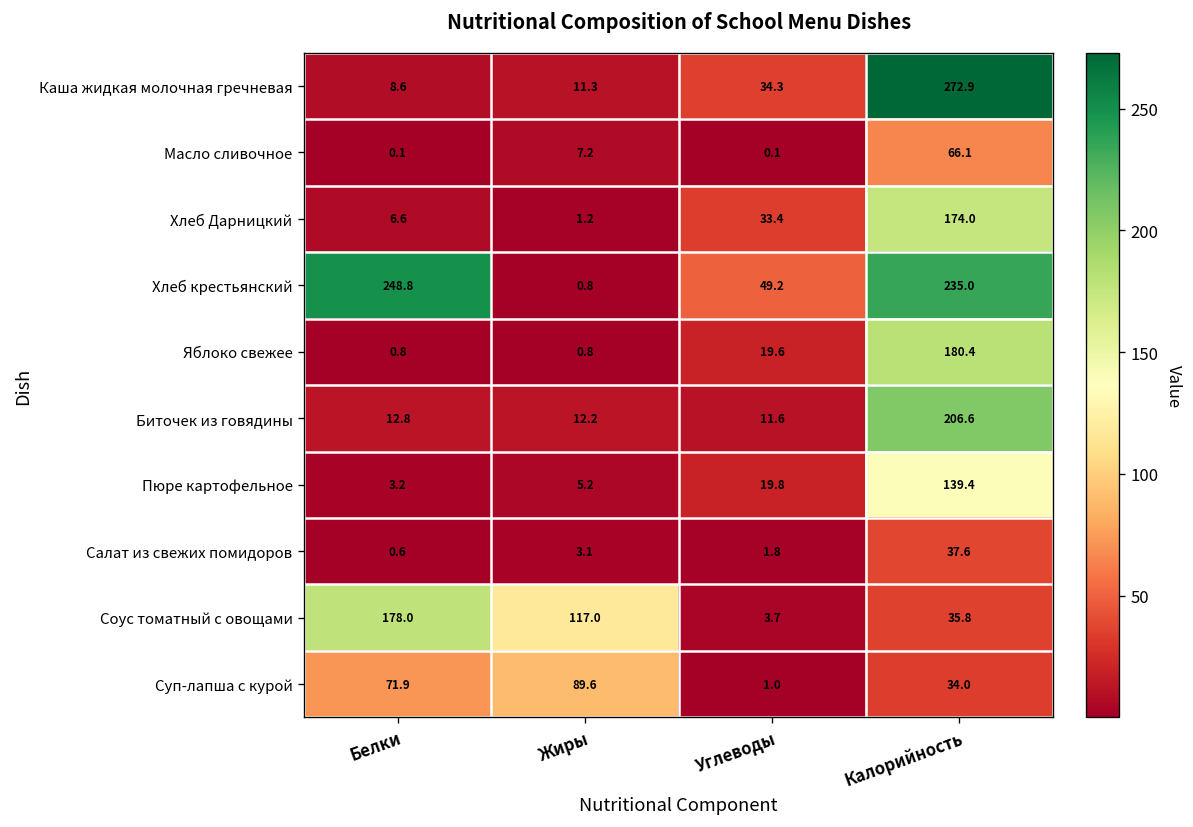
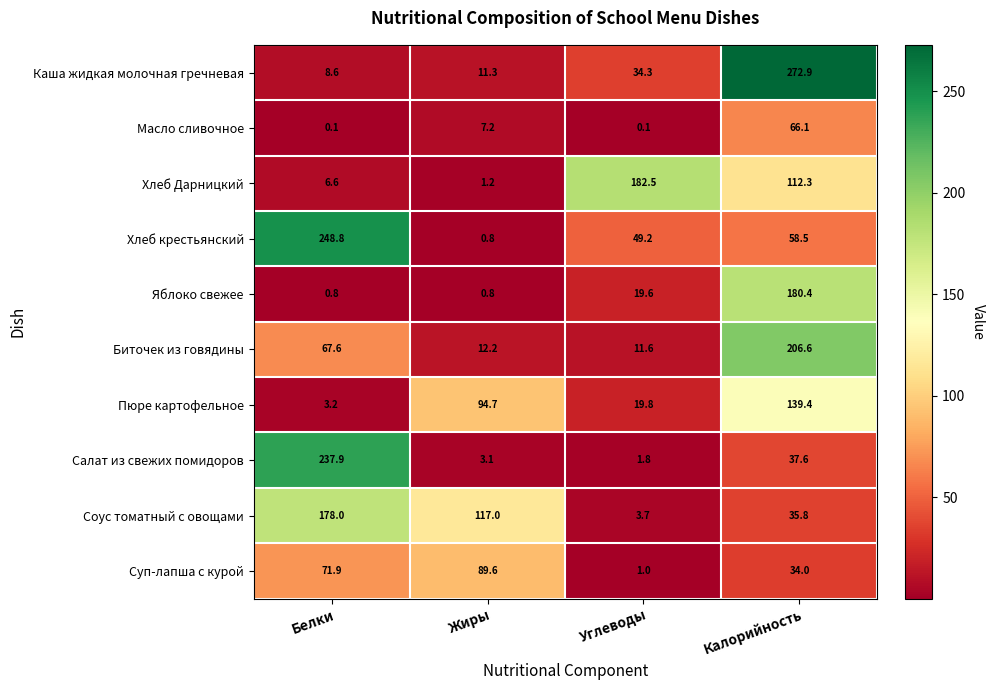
  {
    "Каша жидкая молочная гречневая": {
      "Белки": 8.6,
      "Жиры": 11.3,
      "Углеводы": 34.3,
      "Калорийность": 272.9
    },
    "Масло сливочное": {
      "Белки": 0.1,
      "Жиры": 7.2,
      "Углеводы": 0.1,
      "Калорийность": 66.1
    },
    "Хлеб Дарницкий": {
      "Белки": 6.6,
      "Жиры": 1.2,
-     "Углеводы": 33.4,
-     "Калорийность": 174.0
+     "Углеводы": 182.5,
+     "Калорийность": 112.3
    },
    "Хлеб крестьянский": {
      "Белки": 248.8,
      "Жиры": 0.8,
      "Углеводы": 49.2,
-     "Калорийность": 235.0
+     "Калорийность": 58.5
    },
    "Яблоко свежее": {
      "Белки": 0.8,
      "Жиры": 0.8,
      "Углеводы": 19.6,
      "Калорийность": 180.4
    },
    "Биточек из говядины": {
-     "Белки": 12.8,
+     "Белки": 67.6,
      "Жиры": 12.2,
      "Углеводы": 11.6,
      "Калорийность": 206.6
    },
    "Пюре картофельное": {
      "Белки": 3.2,
-     "Жиры": 5.2,
+     "Жиры": 94.7,
      "Углеводы": 19.8,
      "Калорийность": 139.4
    },
    "Салат из свежих помидоров": {
-     "Белки": 0.6,
+     "Белки": 237.9,
      "Жиры": 3.1,
      "Углеводы": 1.8,
      "Калорийность": 37.6
    },
    "Соус томатный с овощами": {
      "Белки": 178.0,
      "Жиры": 117.0,
      "Углеводы": 3.7,
      "Калорийность": 35.8
    },
    "Суп-лапша с курой": {
      "Белки": 71.9,
      "Жиры": 89.6,
      "Углеводы": 1.0,
      "Калорийность": 34.0
    }
  }
